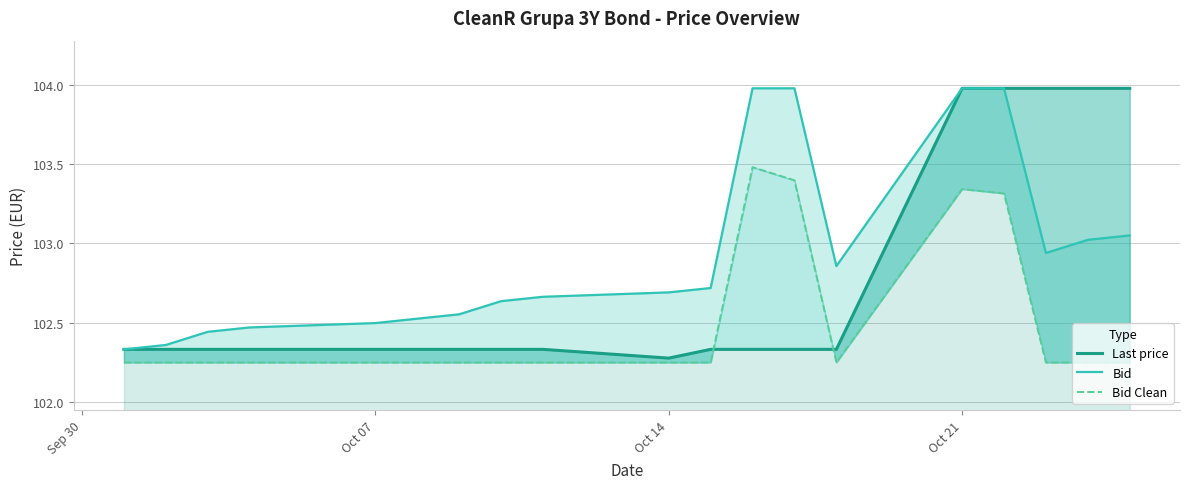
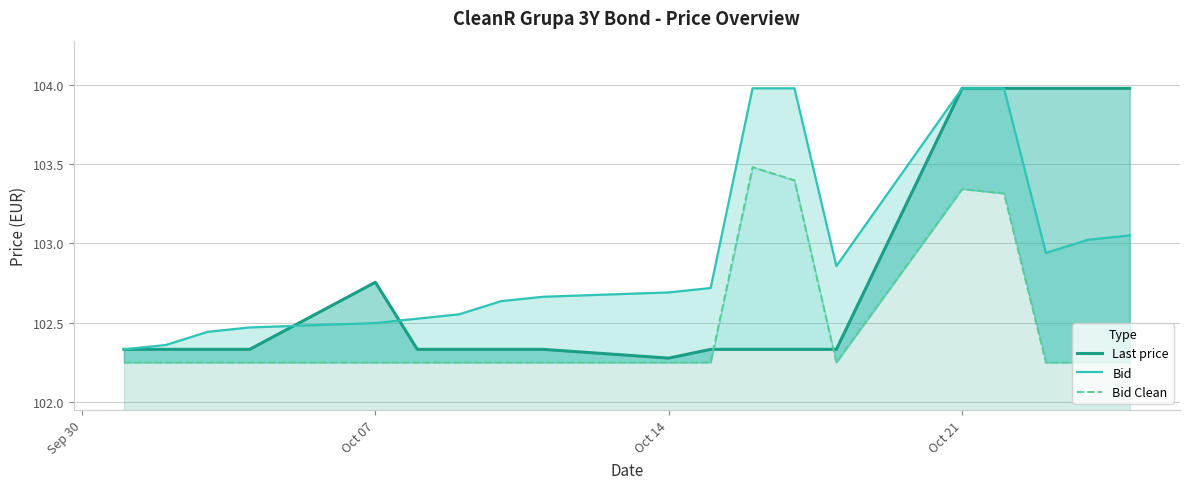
  {
    "Last price": {
-     "Oct 07": 102.33
+     "Oct 07": 102.76
    }
  }
